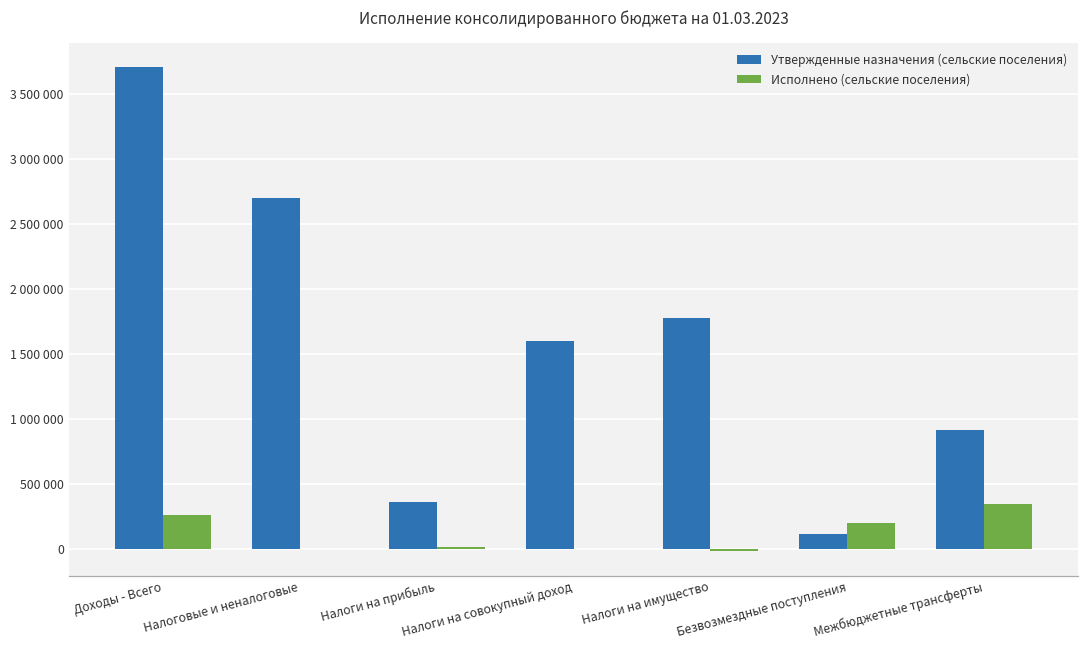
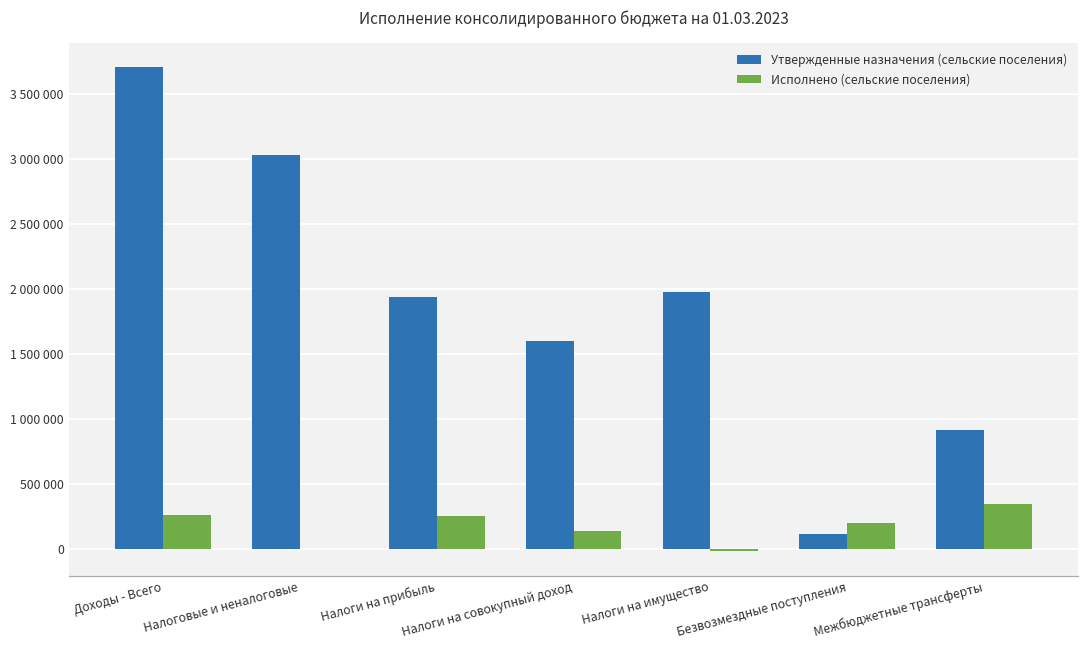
  {
    "Утвержденные назначения (сельские поселения)": {
      "Доходы - Всего": 3710000,
-     "Налоговые и неналоговые": 2700000,
-     "Налоги на прибыль": 360000,
+     "Налоговые и неналоговые": 3030000,
+     "Налоги на прибыль": 1940000,
      "Налоги на совокупный доход": 1600000,
-     "Налоги на имущество": 1770000,
+     "Налоги на имущество": 1980000,
      "Безвозмездные поступления": 110000,
      "Межбюджетные трансферты": 910000
    },
    "Исполнено (сельские поселения)": {
      "Доходы - Всего": 260000,
-     "Налоги на прибыль": 10000,
-     "Налоги на совокупный доход": 0,
+     "Налоги на прибыль": 260000,
+     "Налоги на совокупный доход": 140000,
      "Безвозмездные поступления": 200000,
      "Межбюджетные трансферты": 350000
    }
  }
